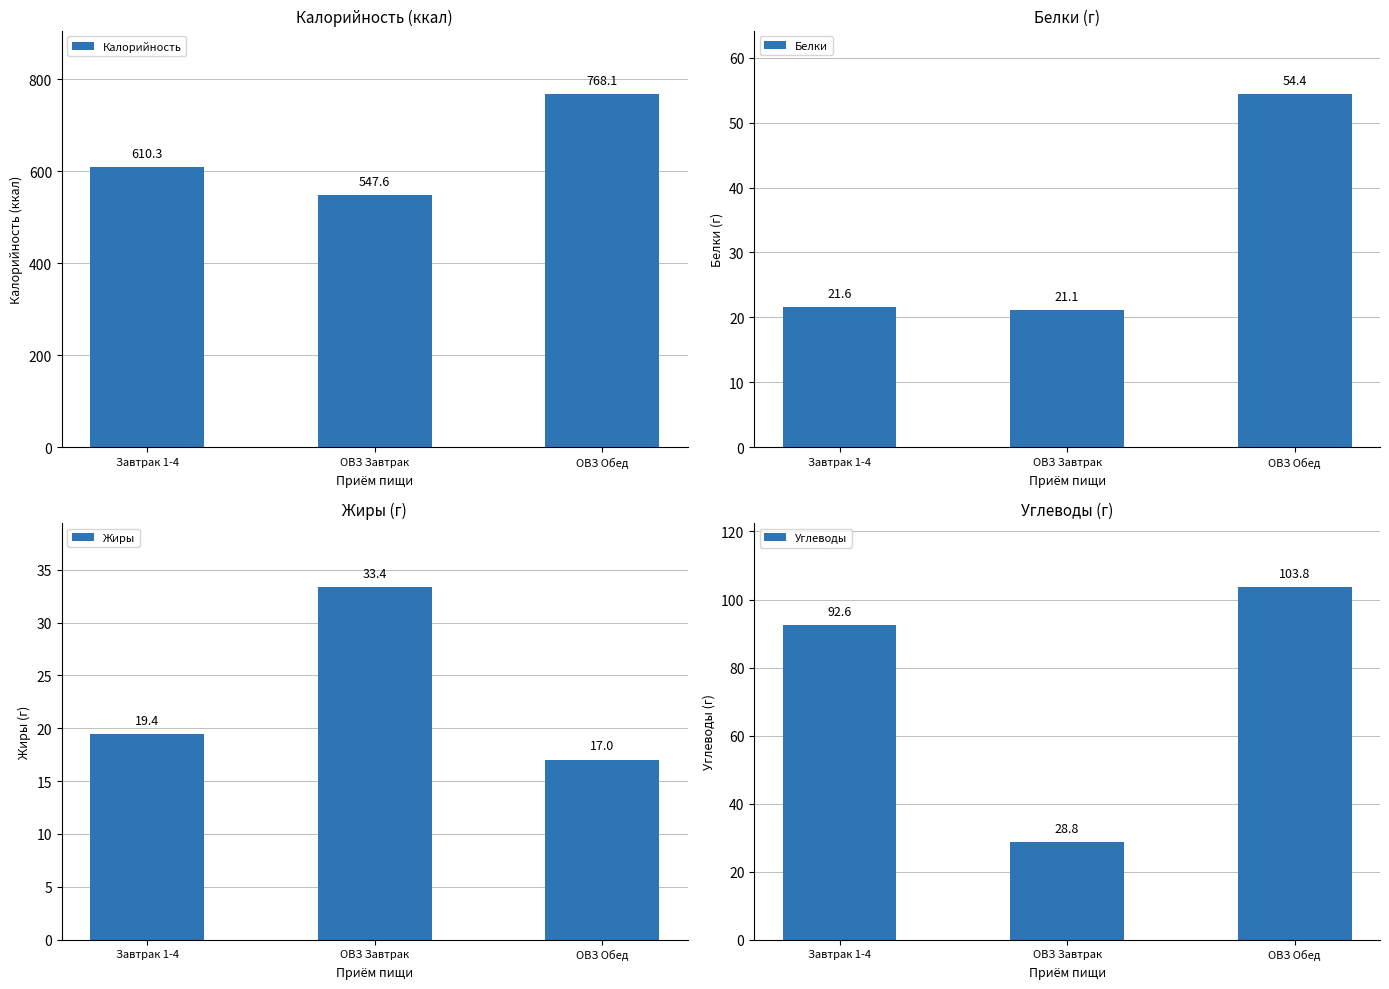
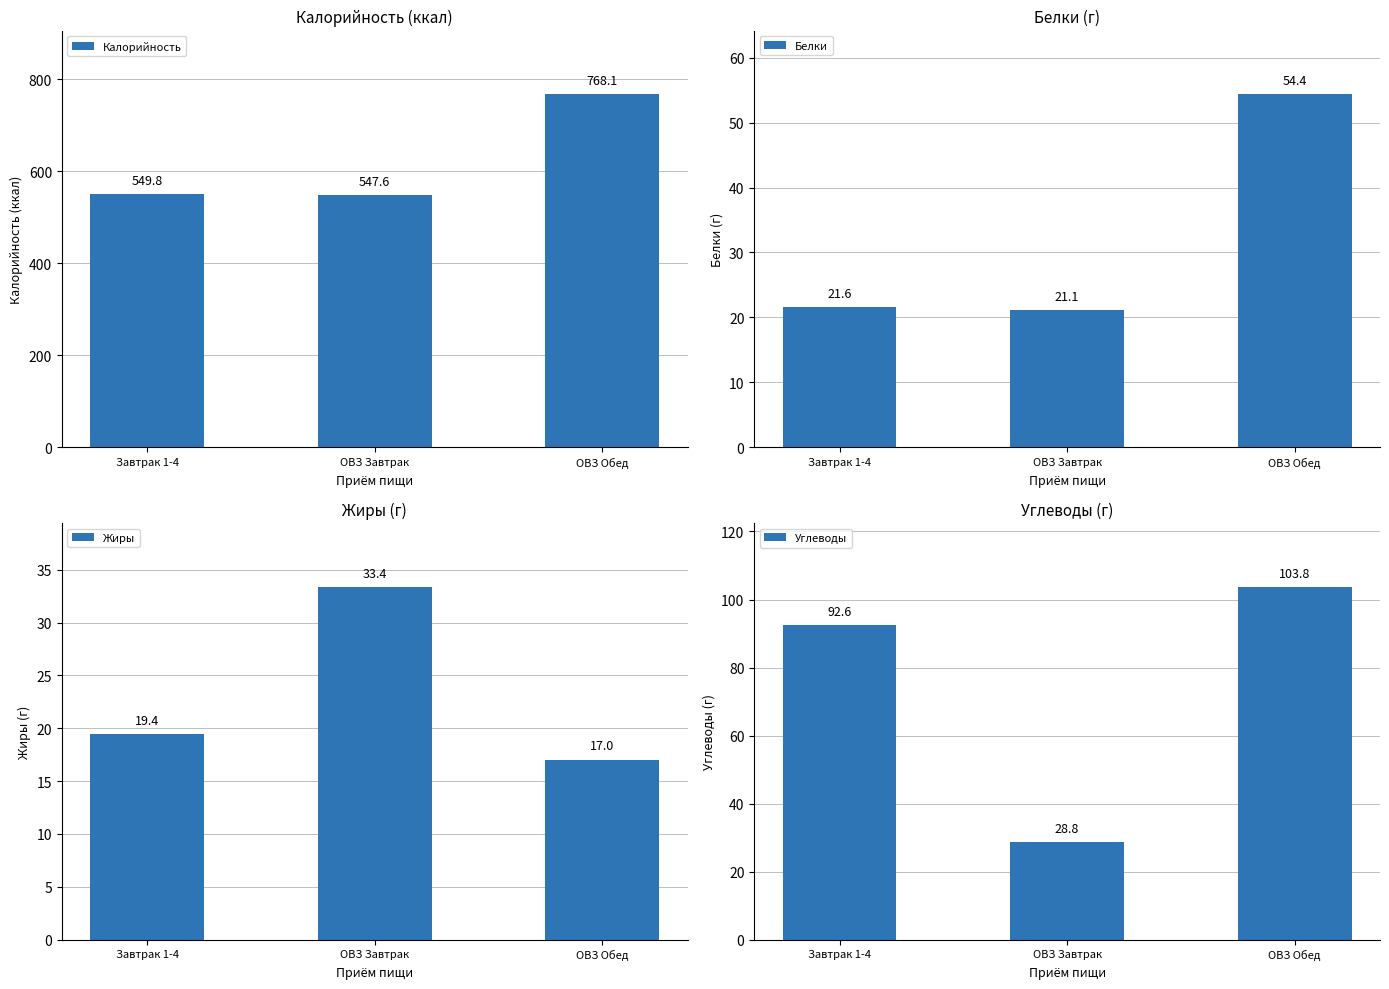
  {
    "Калорийность (ккал)": {
-     "Завтрак 1-4": 610.3,
+     "Завтрак 1-4": 549.8,
      "ОВЗ Завтрак": 547.6,
      "ОВЗ Обед": 768.1
    },
    "Белки (г)": {
      "Завтрак 1-4": 21.6,
      "ОВЗ Завтрак": 21.1,
      "ОВЗ Обед": 54.4
    },
    "Жиры (г)": {
      "Завтрак 1-4": 19.4,
      "ОВЗ Завтрак": 33.4,
      "ОВЗ Обед": 17.0
    },
    "Углеводы (г)": {
      "Завтрак 1-4": 92.6,
      "ОВЗ Завтрак": 28.8,
      "ОВЗ Обед": 103.8
    }
  }
